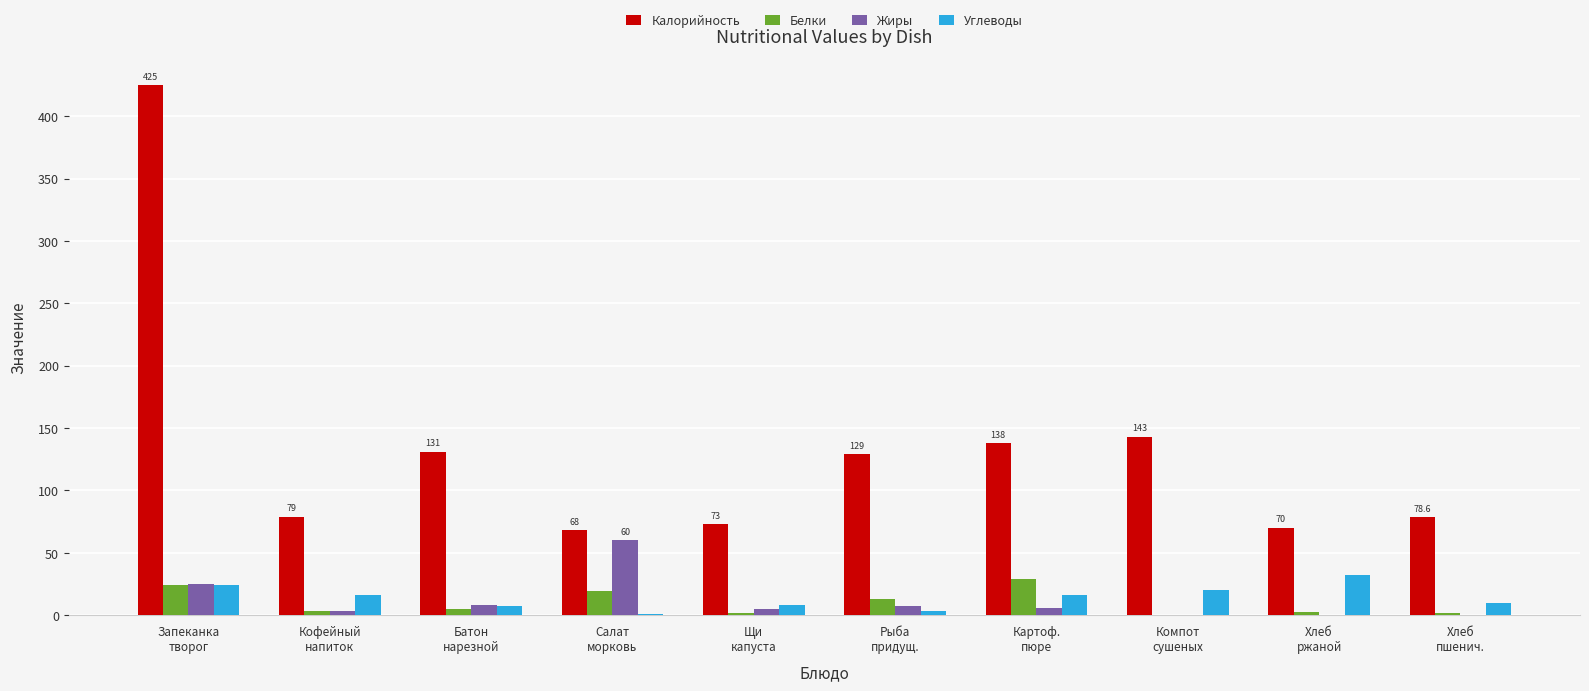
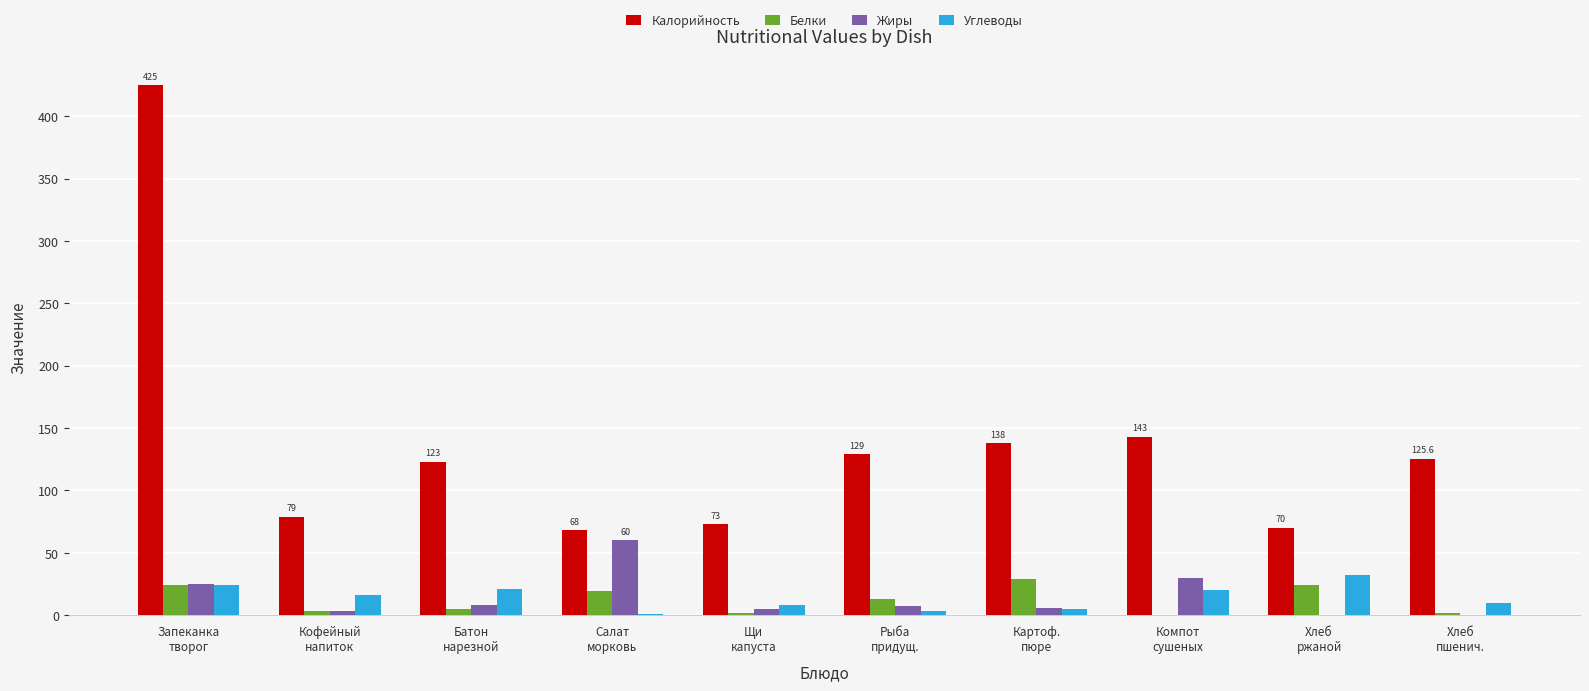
  {
    "Калорийность": {
      "Запеканка творог": 425,
      "Кофейный напиток": 79,
-     "Батон нарезной": 131,
+     "Батон нарезной": 123,
      "Салат морковь": 68,
      "Щи капуста": 73,
      "Рыба придущ.": 129,
      "Картоф. пюре": 138,
      "Компот сушеных": 143,
      "Хлеб ржаной": 70,
-     "Хлеб пшенич.": 78.6
+     "Хлеб пшенич.": 125.6
    },
    "Белки": {
      "Запеканка творог": 24,
      "Кофейный напиток": 3,
      "Батон нарезной": 5,
      "Салат морковь": 19,
      "Рыба придущ.": 13,
      "Картоф. пюре": 29,
      "Компот сушеных": 0,
-     "Хлеб ржаной": 2
+     "Хлеб ржаной": 24
    },
    "Жиры": {
      "Запеканка творог": 25,
      "Кофейный напиток": 3,
      "Батон нарезной": 8,
      "Щи капуста": 5,
      "Рыба придущ.": 7,
      "Картоф. пюре": 6,
-     "Компот сушеных": 0
+     "Компот сушеных": 30
    },
    "Углеводы": {
      "Запеканка творог": 24,
      "Кофейный напиток": 16,
-     "Батон нарезной": 7,
+     "Батон нарезной": 21,
      "Щи капуста": 8,
      "Рыба придущ.": 3,
-     "Картоф. пюре": 16,
+     "Картоф. пюре": 5,
      "Компот сушеных": 20,
      "Хлеб ржаной": 32,
      "Хлеб пшенич.": 10
    }
  }
